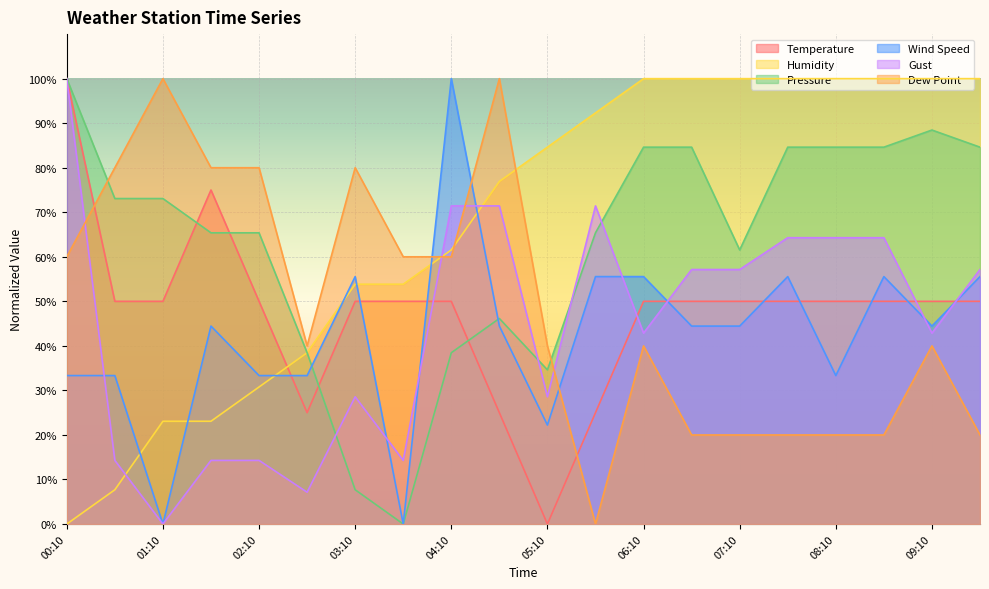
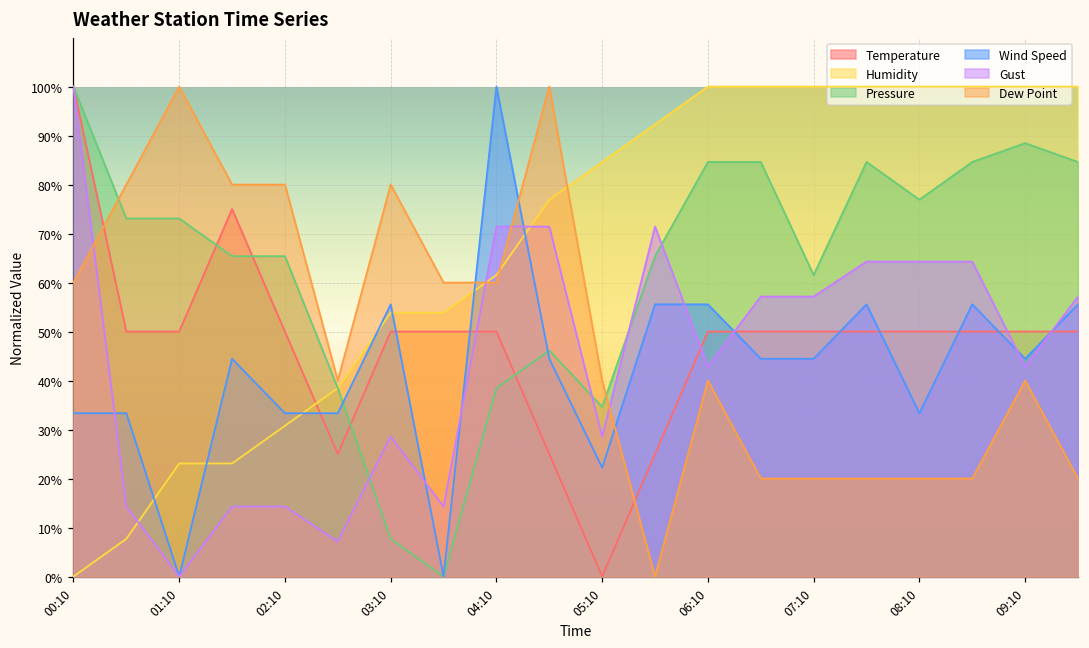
  {
    "Pressure": {
      "01:10": "73%",
      "02:10": "65%",
      "03:10": "8%",
      "04:10": "38%",
      "05:10": "35%",
      "06:10": "85%",
      "07:10": "62%",
-     "08:10": "85%",
+     "08:10": "77%",
      "09:10": "88%"
    },
    "Wind Speed": {
      "00:10": "33%",
      "02:10": "33%",
      "03:10": "56%",
      "04:10": "100%",
      "05:10": "22%",
      "06:10": "56%",
      "07:10": "44%",
      "08:10": "33%",
      "09:10": "44%"
    },
    "Gust": {
      "02:10": "14%",
      "03:10": "29%",
      "04:10": "71%",
      "05:10": "29%",
      "06:10": "43%",
      "07:10": "57%",
      "08:10": "64%",
      "09:10": "43%"
    }
  }
